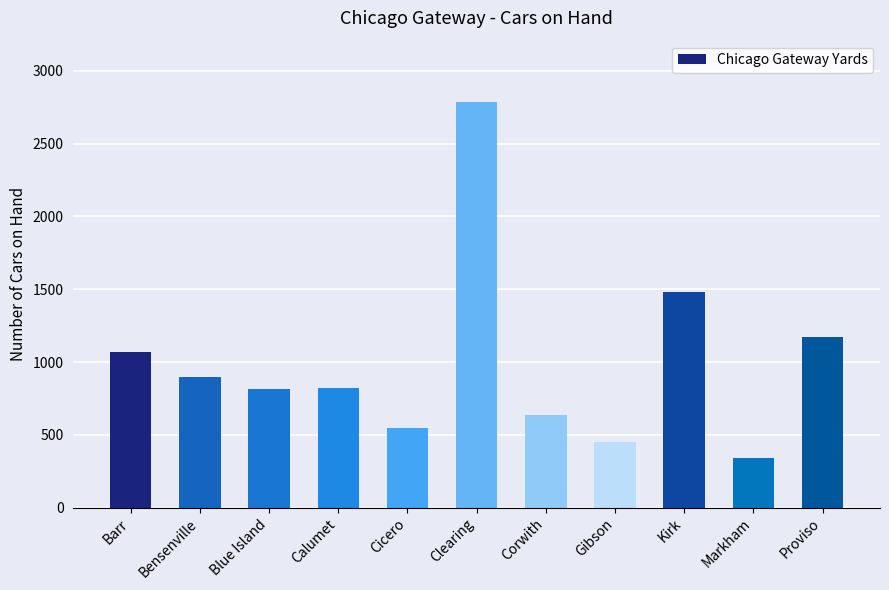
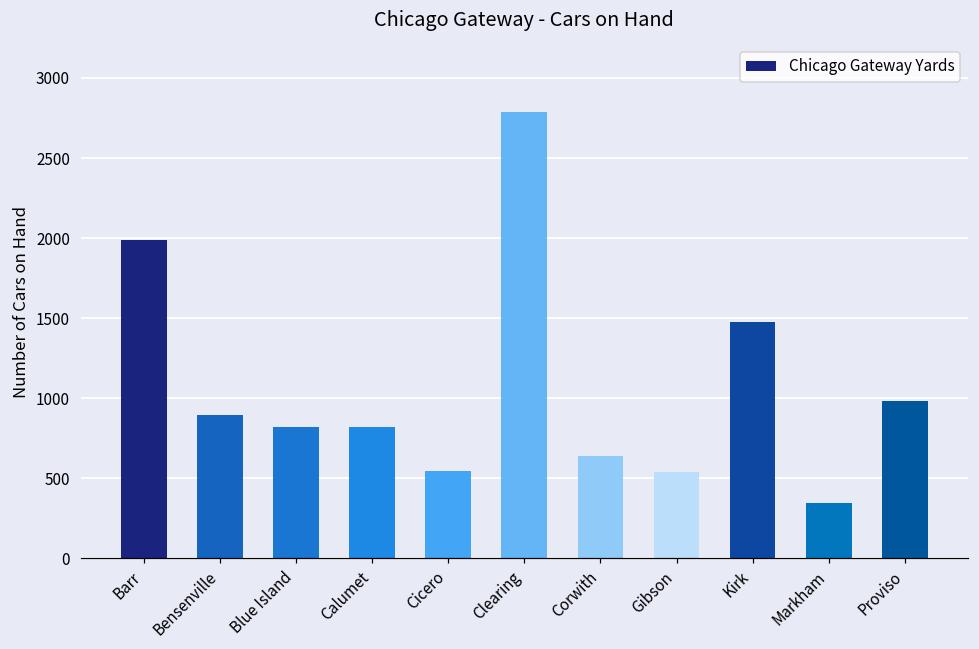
  {
-   "Barr": 1070,
+   "Barr": 1990,
    "Bensenville": 900,
    "Blue Island": 820,
    "Calumet": 820,
    "Cicero": 550,
    "Clearing": 2790,
    "Corwith": 640,
-   "Gibson": 450,
+   "Gibson": 540,
    "Kirk": 1480,
    "Markham": 340,
-   "Proviso": 1170
+   "Proviso": 980
  }
